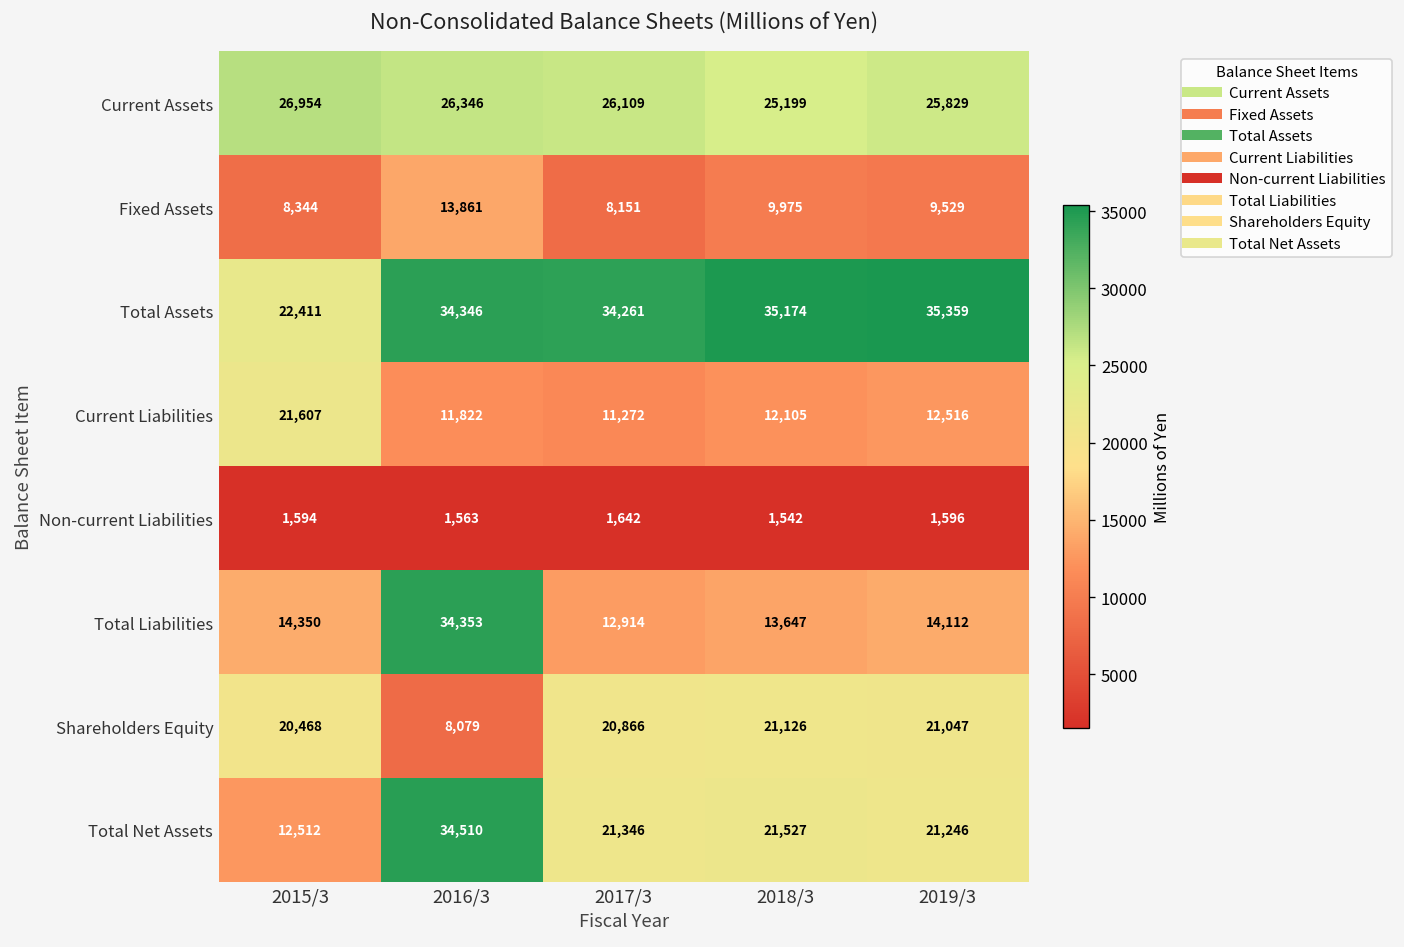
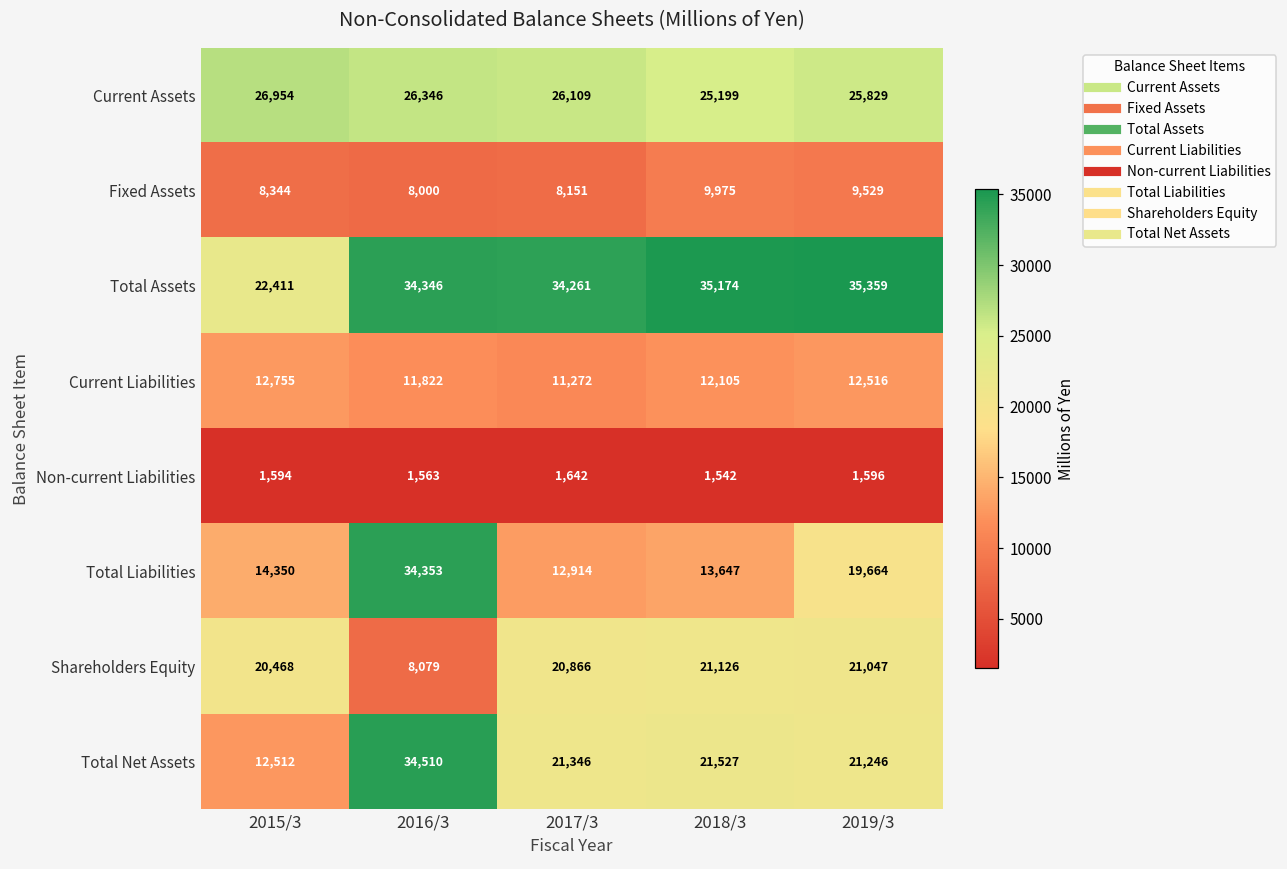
  {
    "Current Assets": {
      "2015/3": "26,954",
      "2016/3": "26,346",
      "2017/3": "26,109",
      "2018/3": "25,199",
      "2019/3": "25,829"
    },
    "Fixed Assets": {
      "2015/3": "8,344",
-     "2016/3": "13,861",
+     "2016/3": "8,000",
      "2017/3": "8,151",
      "2018/3": "9,975",
      "2019/3": "9,529"
    },
    "Total Assets": {
      "2015/3": "22,411",
      "2016/3": "34,346",
      "2017/3": "34,261",
      "2018/3": "35,174",
      "2019/3": "35,359"
    },
    "Current Liabilities": {
-     "2015/3": "21,607",
+     "2015/3": "12,755",
      "2016/3": "11,822",
      "2017/3": "11,272",
      "2018/3": "12,105",
      "2019/3": "12,516"
    },
    "Non-current Liabilities": {
      "2015/3": "1,594",
      "2016/3": "1,563",
      "2017/3": "1,642",
      "2018/3": "1,542",
      "2019/3": "1,596"
    },
    "Total Liabilities": {
      "2015/3": "14,350",
      "2016/3": "34,353",
      "2017/3": "12,914",
      "2018/3": "13,647",
-     "2019/3": "14,112"
+     "2019/3": "19,664"
    },
    "Shareholders Equity": {
      "2015/3": "20,468",
      "2016/3": "8,079",
      "2017/3": "20,866",
      "2018/3": "21,126",
      "2019/3": "21,047"
    },
    "Total Net Assets": {
      "2015/3": "12,512",
      "2016/3": "34,510",
      "2017/3": "21,346",
      "2018/3": "21,527",
      "2019/3": "21,246"
    }
  }
